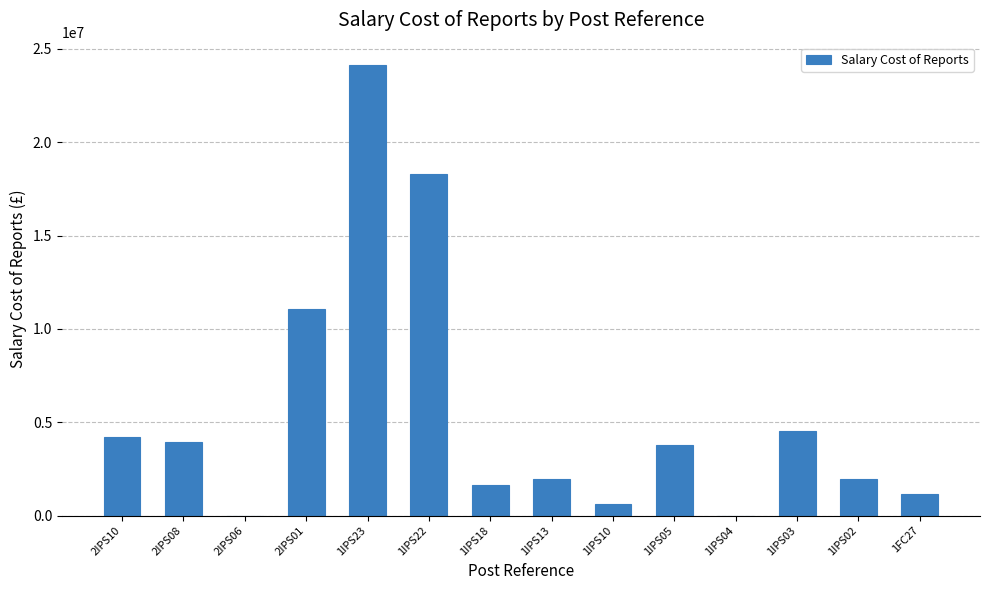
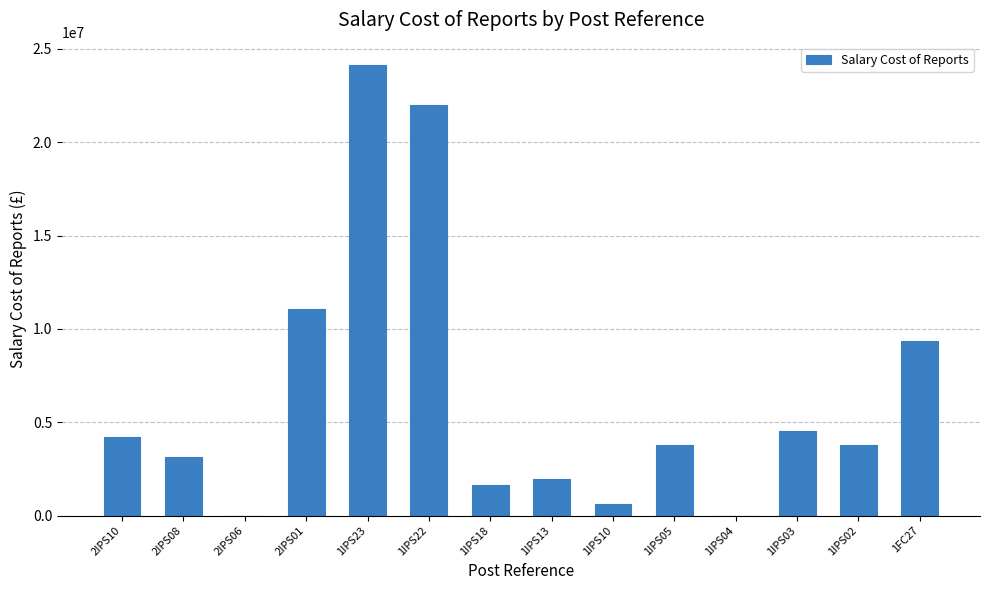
  {
    "2IPS10": 4200000,
-   "2IPS08": 3900000,
+   "2IPS08": 3100000,
    "2IPS06": 0,
    "2IPS01": 11100000,
    "1IPS23": 24100000,
-   "1IPS22": 18300000,
+   "1IPS22": 22000000,
    "1IPS18": 1600000,
    "1IPS13": 1900000,
    "1IPS10": 600000,
    "1IPS05": 3800000,
    "1IPS04": 0,
    "1IPS03": 4500000,
-   "1IPS02": 2000000,
-   "1FC27": 1200000
+   "1IPS02": 3800000,
+   "1FC27": 9300000
  }
